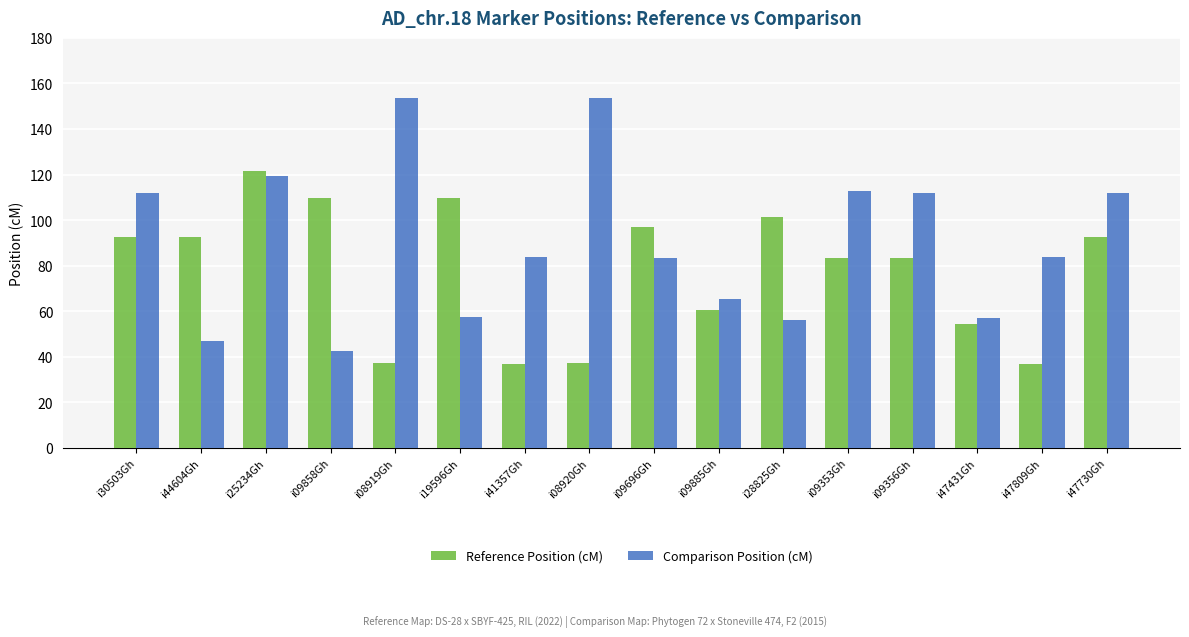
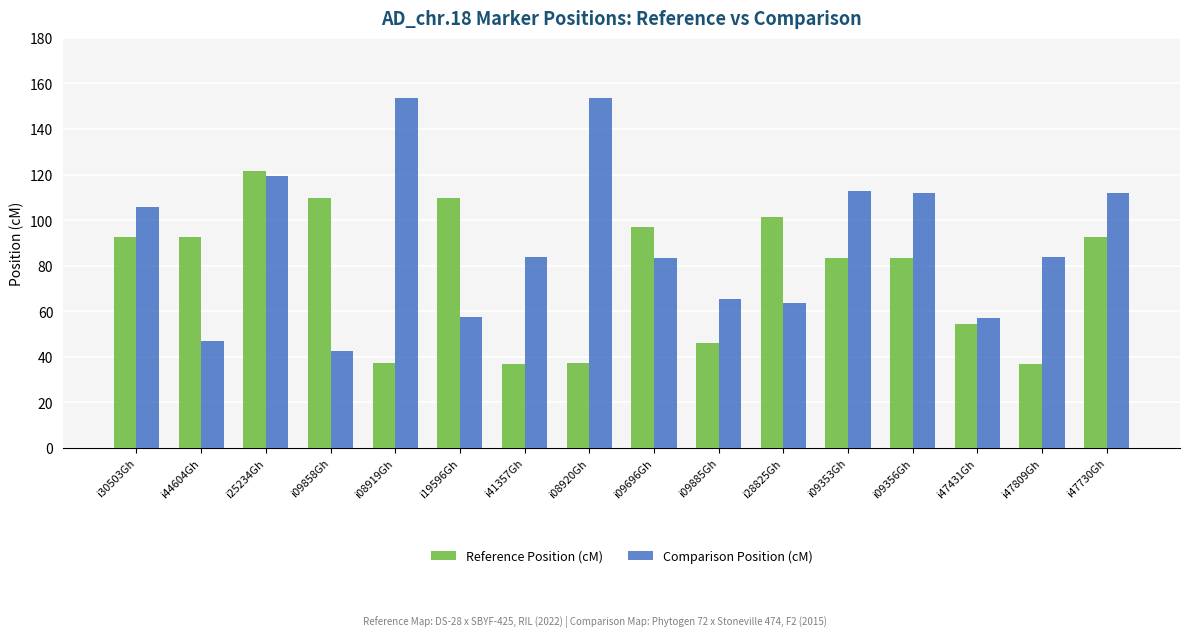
  {
    "Reference Position (cM)": {
      "i30503Gh": 93,
      "i44604Gh": 93,
      "i25234Gh": 122,
      "i09858Gh": 110,
      "i08919Gh": 37,
      "i19596Gh": 110,
      "i41357Gh": 37,
      "i08920Gh": 37,
      "i09696Gh": 97,
-     "i09885Gh": 61,
+     "i09885Gh": 46,
      "i28825Gh": 101,
      "i09353Gh": 83,
      "i09356Gh": 83,
      "i47431Gh": 55,
      "i47809Gh": 37,
      "i47730Gh": 93
    },
    "Comparison Position (cM)": {
-     "i30503Gh": 112,
+     "i30503Gh": 106,
      "i44604Gh": 47,
      "i25234Gh": 119,
      "i09858Gh": 43,
      "i08919Gh": 153,
      "i19596Gh": 57,
      "i41357Gh": 84,
      "i08920Gh": 153,
      "i09696Gh": 83,
      "i09885Gh": 66,
-     "i28825Gh": 56,
+     "i28825Gh": 64,
      "i09353Gh": 113,
      "i09356Gh": 112,
      "i47431Gh": 57,
      "i47809Gh": 84,
      "i47730Gh": 112
    }
  }
